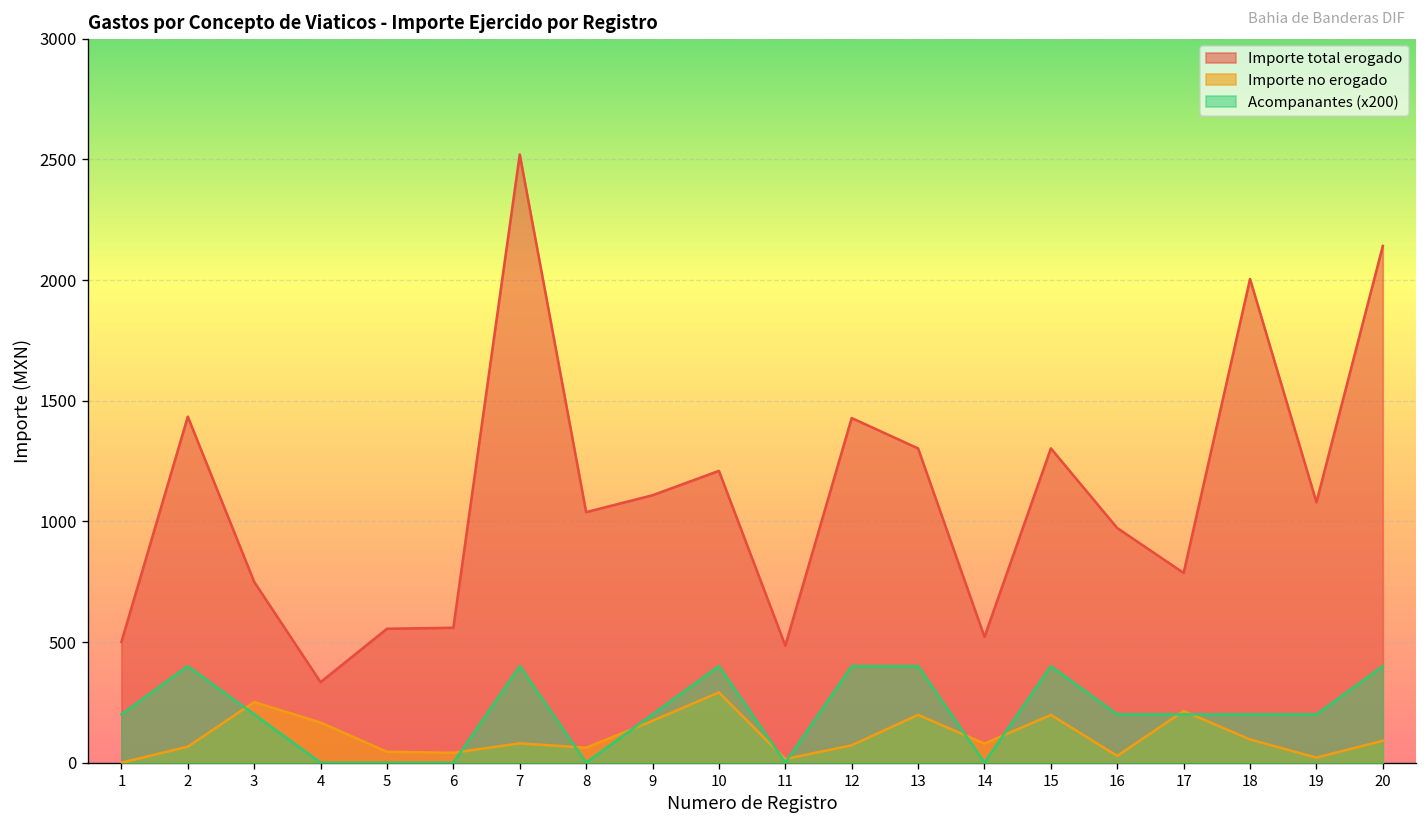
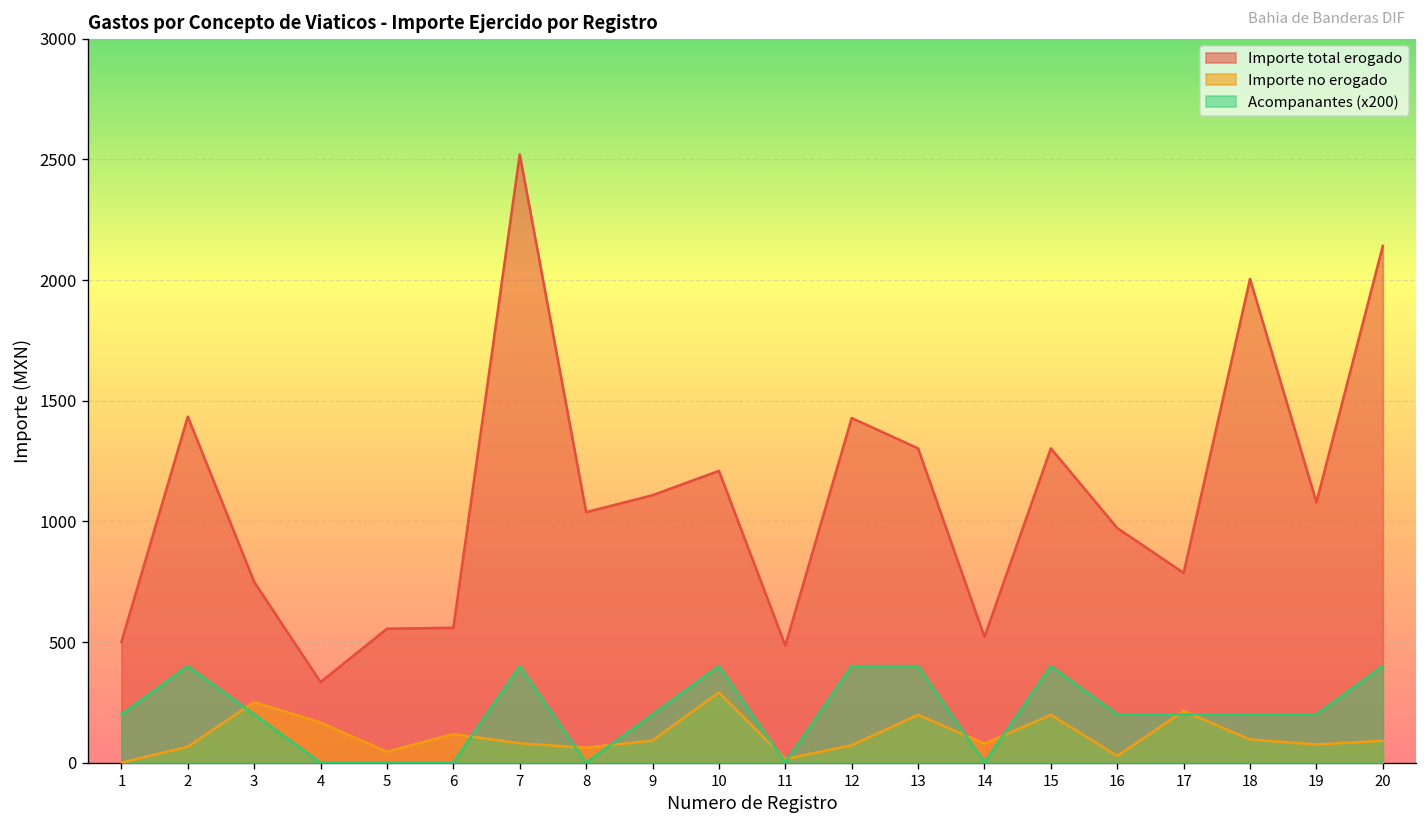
  {
    "Importe total erogado": {
      "1": 500,
      "2": 1430,
      "3": 750,
      "4": 330,
      "5": 550,
      "6": 560,
      "7": 2520,
      "8": 1040,
      "9": 1110,
      "10": 1210,
      "11": 490,
      "12": 1430,
      "13": 1300,
      "14": 520,
      "15": 1300,
      "16": 970,
      "17": 790,
      "18": 2000,
      "19": 1080,
      "20": 2140
    },
    "Importe no erogado": {
      "1": 0,
      "2": 70,
      "3": 250,
      "4": 170,
      "5": 50,
-     "6": 40,
+     "6": 120,
      "7": 80,
      "8": 60,
-     "9": 170,
+     "9": 90,
      "10": 290,
      "11": 20,
      "12": 70,
      "13": 200,
      "14": 80,
      "15": 200,
      "16": 30,
      "17": 210,
      "18": 100,
-     "19": 20,
+     "19": 80,
      "20": 90
    },
    "Acompanantes (x200)": {
      "1": 200,
      "2": 400,
      "3": 200,
      "4": 0,
      "5": 0,
      "6": 0,
      "7": 400,
      "8": 0,
      "9": 200,
      "10": 400,
      "11": 0,
      "12": 400,
      "13": 400,
      "14": 0,
      "15": 400,
      "16": 200,
      "17": 200,
      "18": 200,
      "19": 200,
      "20": 400
    }
  }
